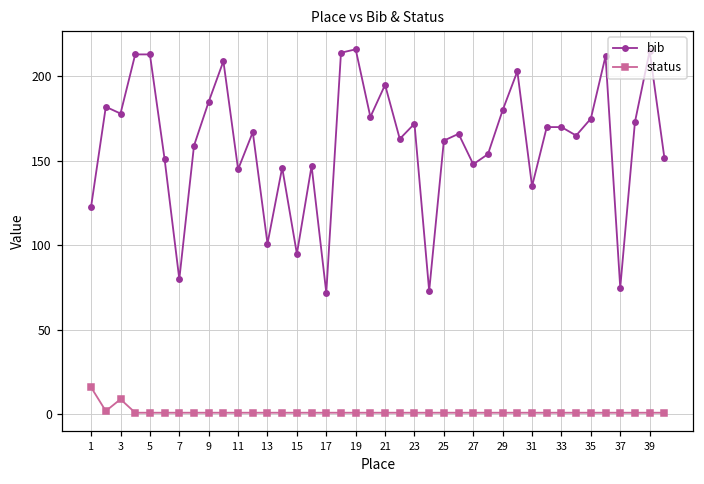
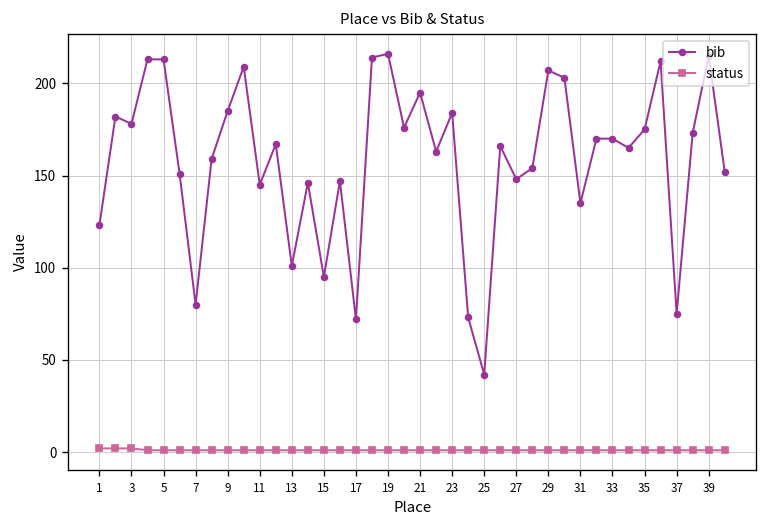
  {
    "bib": {
      "1": 123,
      "3": 178,
      "5": 213,
      "7": 80,
      "9": 185,
      "11": 145,
      "13": 101,
      "15": 95,
      "17": 72,
      "19": 216,
      "21": 195,
-     "23": 172,
-     "25": 162,
+     "23": 184,
+     "25": 42,
      "27": 148,
-     "29": 180,
+     "29": 207,
      "31": 135,
      "33": 170,
      "35": 175,
      "37": 75
    },
    "status": {
-     "1": 16,
-     "3": 9,
+     "1": 2,
+     "3": 2,
      "5": 1,
      "7": 1,
      "9": 1,
      "11": 1,
      "13": 1,
      "15": 1,
      "17": 1,
      "19": 1,
      "21": 1,
      "23": 1,
      "25": 1,
      "27": 1,
      "29": 1,
      "31": 1,
      "33": 1,
      "35": 1,
      "37": 1,
      "39": 1
    }
  }
